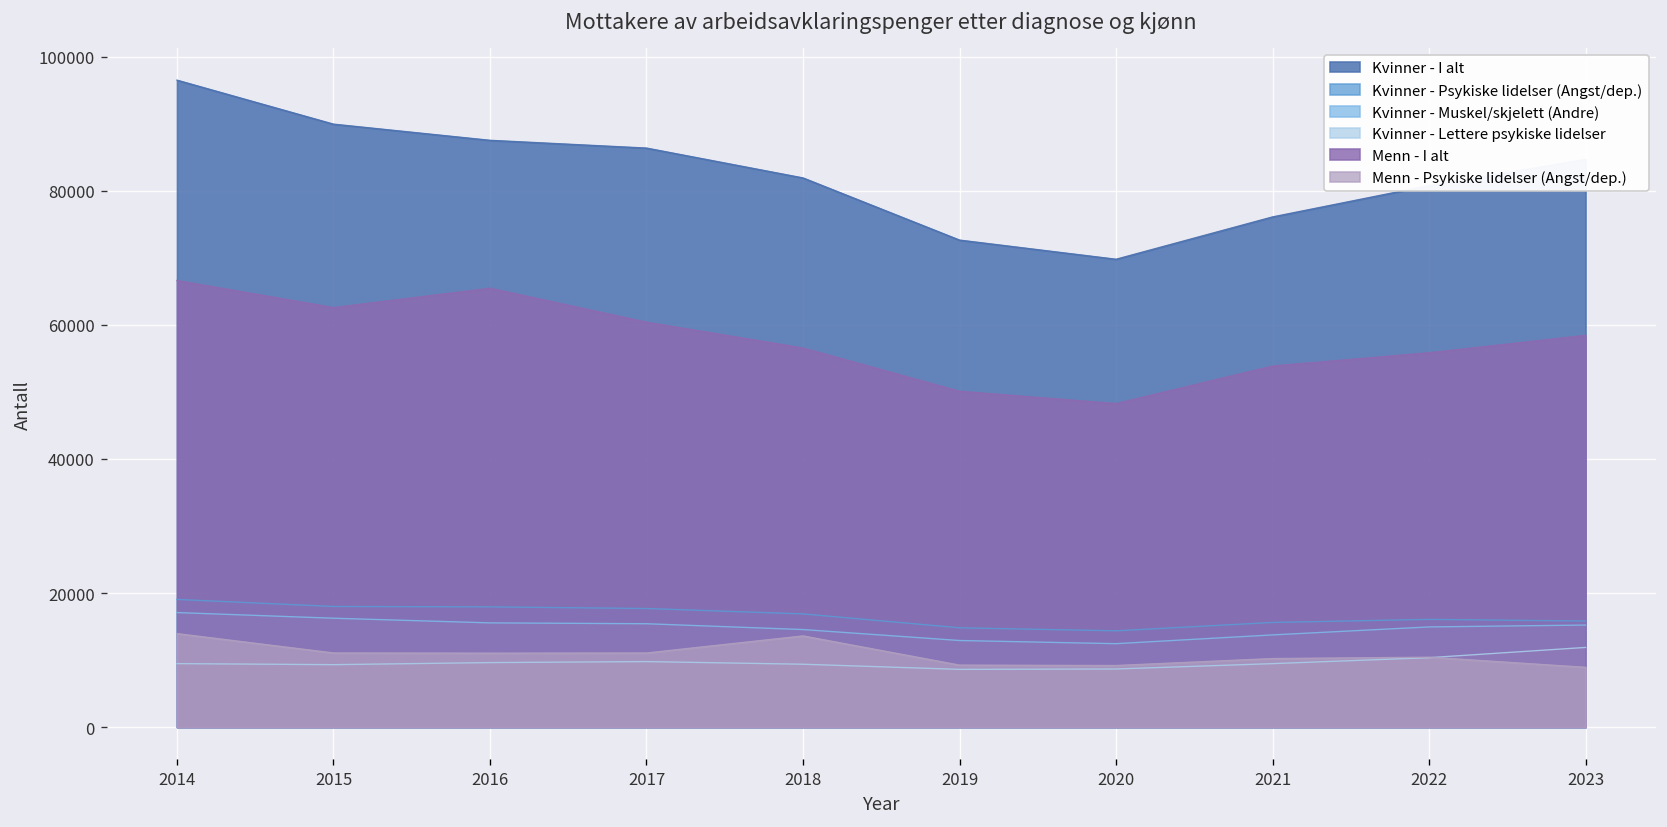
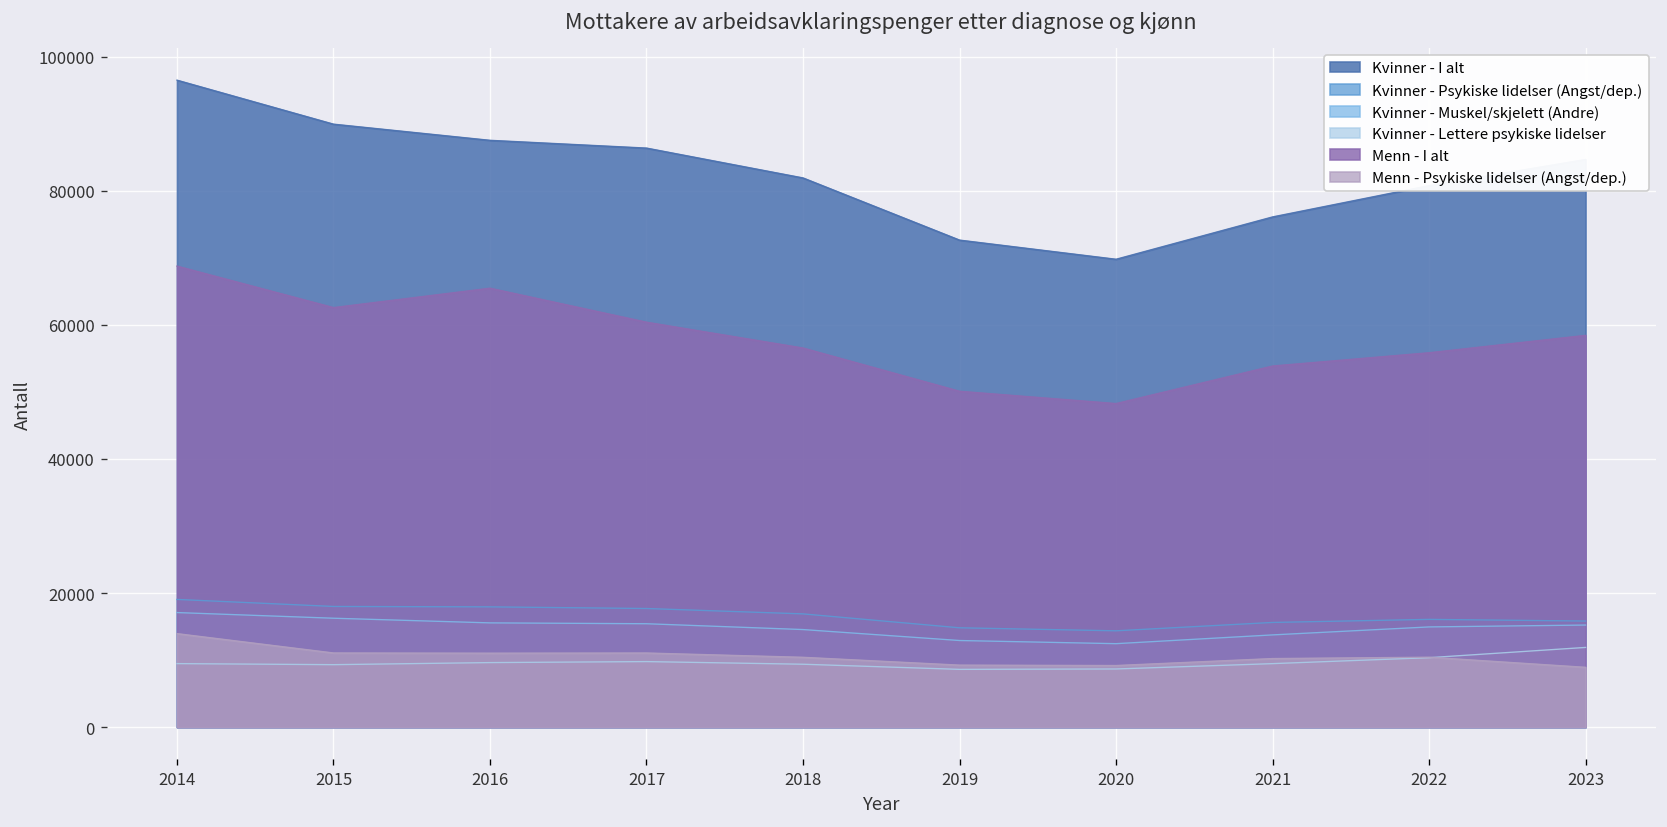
  {
    "Menn - I alt": {
-     "2014": 67000,
+     "2014": 69000,
      "2015": 63000,
      "2016": 65000,
      "2017": 60000,
      "2018": 57000,
      "2019": 50000,
      "2020": 48000,
      "2021": 54000,
      "2022": 56000,
      "2023": 58000
    },
    "Menn - Psykiske lidelser (Angst/dep.)": {
      "2014": 14000,
      "2015": 11000,
      "2016": 11000,
      "2017": 11000,
-     "2018": 14000,
+     "2018": 10000,
      "2019": 9000,
      "2020": 9000,
      "2021": 10000,
      "2023": 9000
    }
  }
